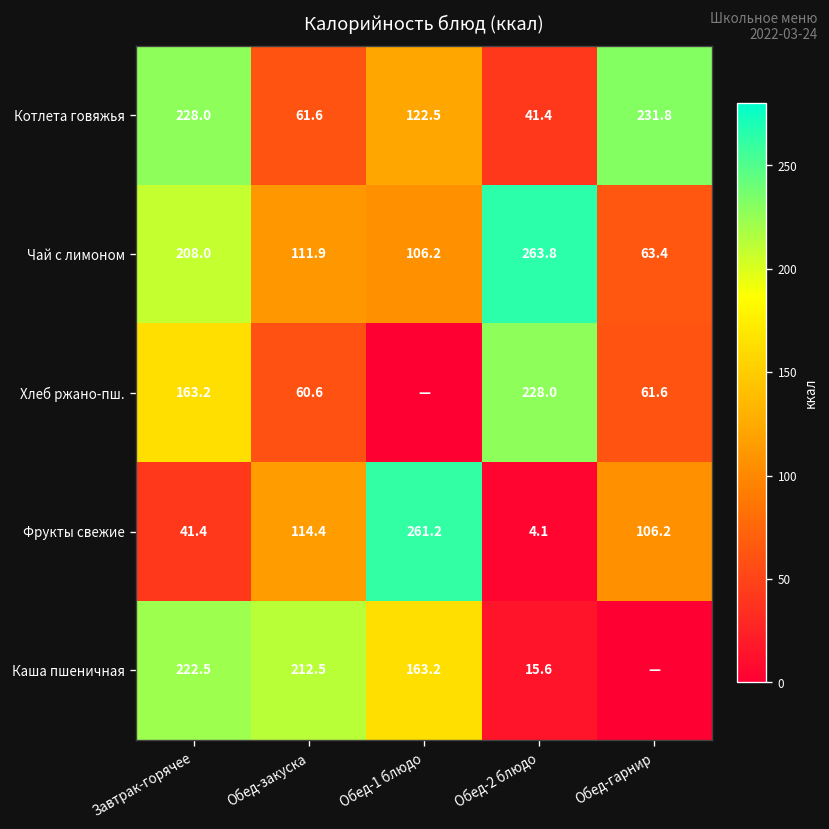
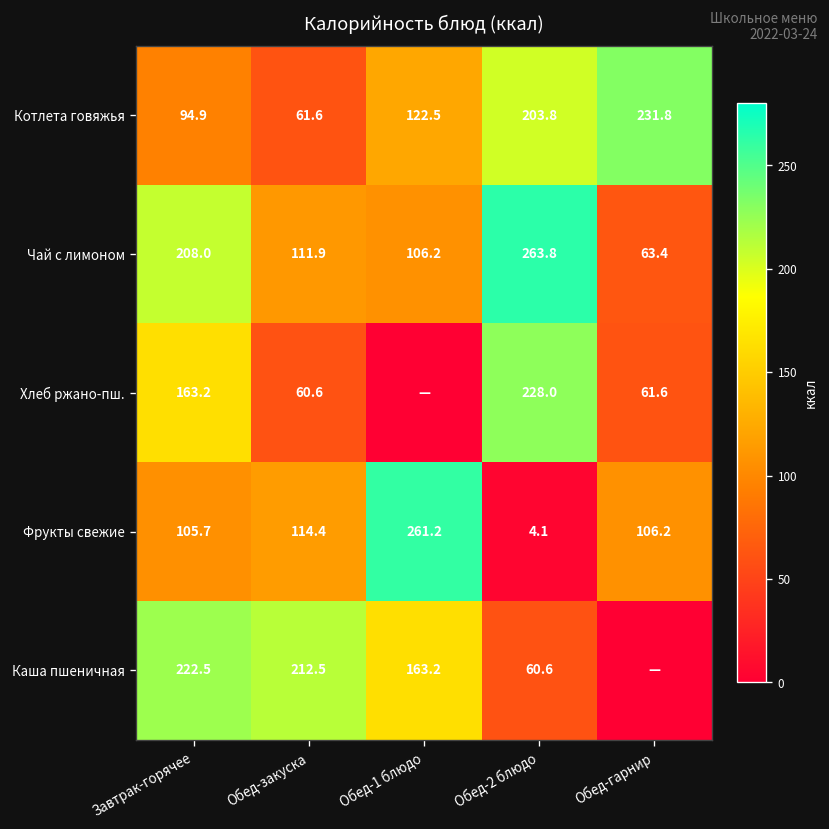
  {
    "Котлета говяжья": {
-     "Завтрак-горячее": 228.0,
+     "Завтрак-горячее": 94.9,
      "Обед-закуска": 61.6,
      "Обед-1 блюдо": 122.5,
-     "Обед-2 блюдо": 41.4,
+     "Обед-2 блюдо": 203.8,
      "Обед-гарнир": 231.8
    },
    "Чай с лимоном": {
      "Завтрак-горячее": 208.0,
      "Обед-закуска": 111.9,
      "Обед-1 блюдо": 106.2,
      "Обед-2 блюдо": 263.8,
      "Обед-гарнир": 63.4
    },
    "Хлеб ржано-пш.": {
      "Завтрак-горячее": 163.2,
      "Обед-закуска": 60.6,
      "Обед-2 блюдо": 228.0,
      "Обед-гарнир": 61.6
    },
    "Фрукты свежие": {
-     "Завтрак-горячее": 41.4,
+     "Завтрак-горячее": 105.7,
      "Обед-закуска": 114.4,
      "Обед-1 блюдо": 261.2,
      "Обед-2 блюдо": 4.1,
      "Обед-гарнир": 106.2
    },
    "Каша пшеничная": {
      "Завтрак-горячее": 222.5,
      "Обед-закуска": 212.5,
      "Обед-1 блюдо": 163.2,
-     "Обед-2 блюдо": 15.6
+     "Обед-2 блюдо": 60.6
    }
  }
